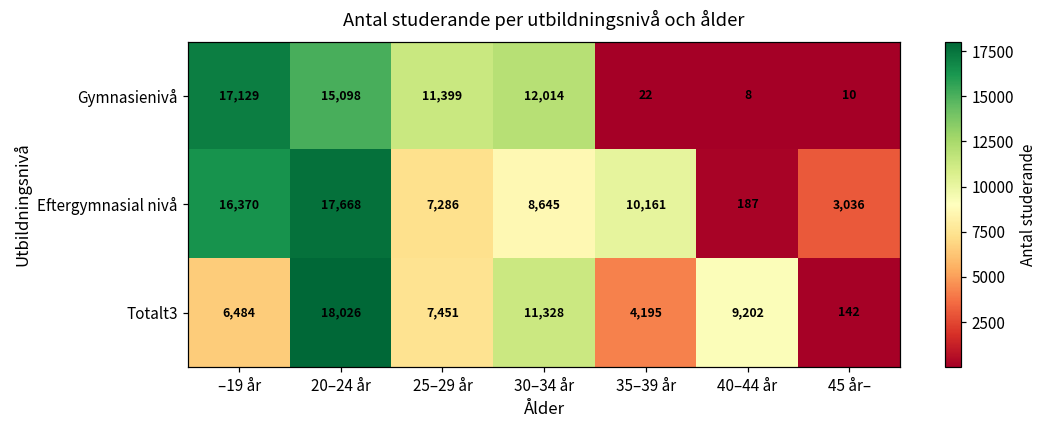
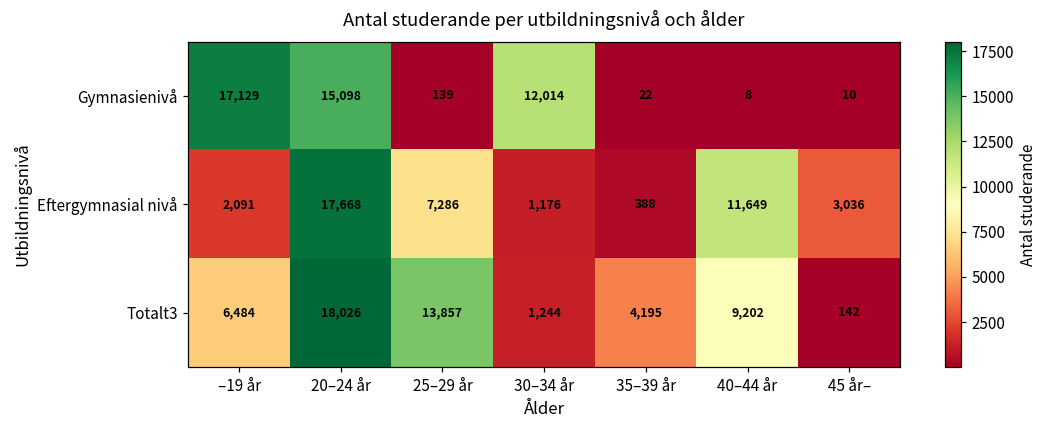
  {
    "Gymnasienivå": {
      "–19 år": "17,129",
      "20–24 år": "15,098",
-     "25–29 år": "11,399",
+     "25–29 år": "139",
      "30–34 år": "12,014",
      "35–39 år": "22",
      "40–44 år": "8",
      "45 år–": "10"
    },
    "Eftergymnasial nivå": {
-     "–19 år": "16,370",
+     "–19 år": "2,091",
      "20–24 år": "17,668",
      "25–29 år": "7,286",
-     "30–34 år": "8,645",
-     "35–39 år": "10,161",
-     "40–44 år": "187",
+     "30–34 år": "1,176",
+     "35–39 år": "388",
+     "40–44 år": "11,649",
      "45 år–": "3,036"
    },
    "Totalt3": {
      "–19 år": "6,484",
      "20–24 år": "18,026",
-     "25–29 år": "7,451",
-     "30–34 år": "11,328",
+     "25–29 år": "13,857",
+     "30–34 år": "1,244",
      "35–39 år": "4,195",
      "40–44 år": "9,202",
      "45 år–": "142"
    }
  }
